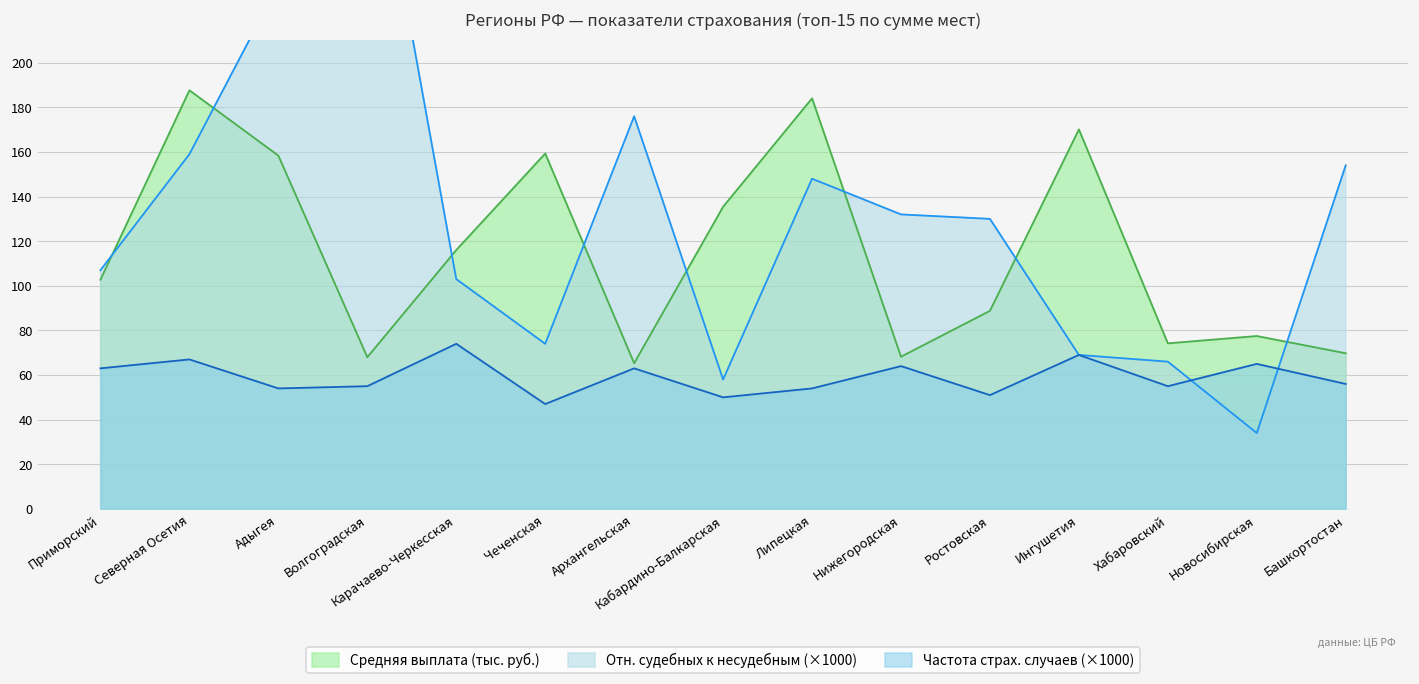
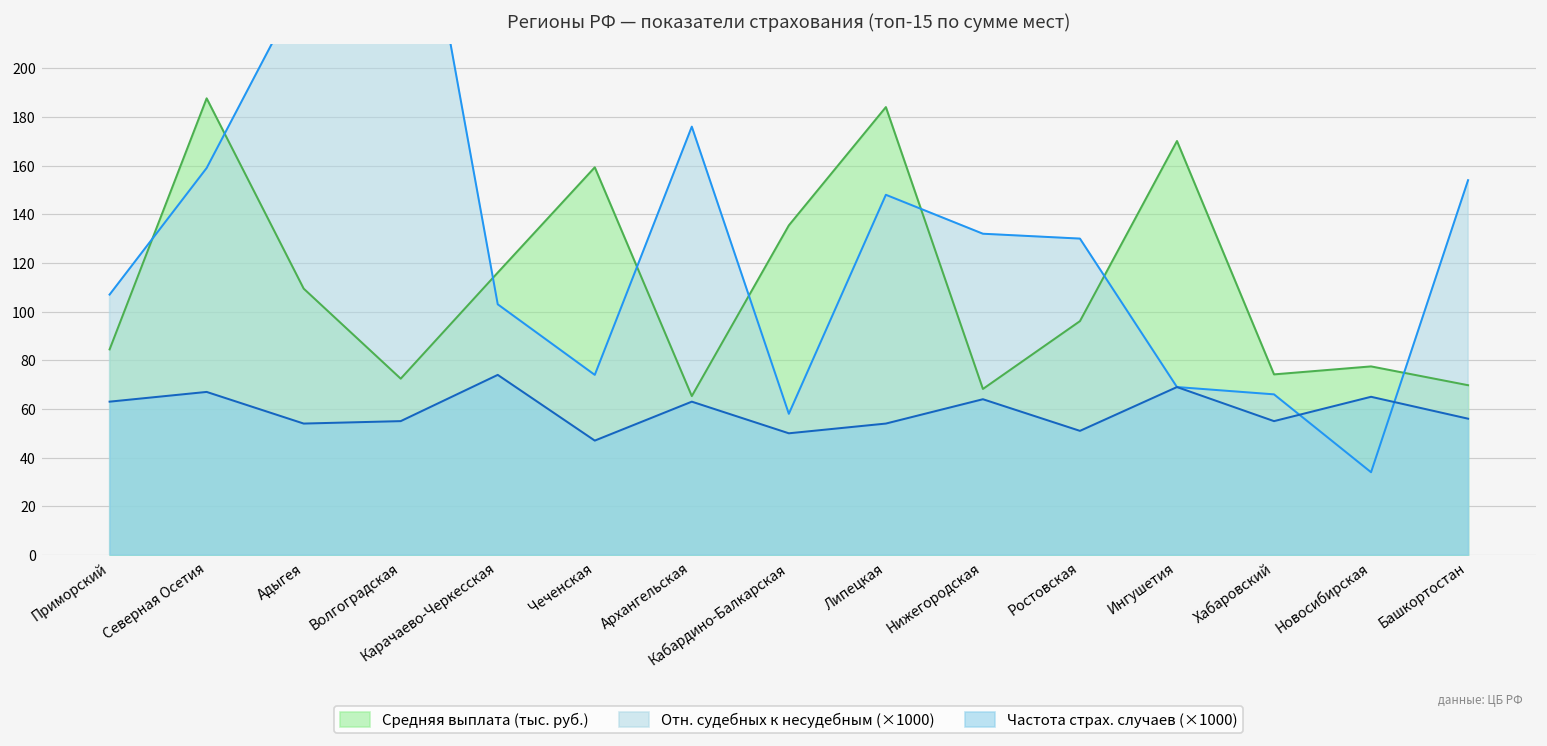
  {
    "Средняя выплата (тыс. руб.)": {
-     "Приморский": 103,
+     "Приморский": 84,
      "Северная Осетия": 188,
-     "Адыгея": 158,
-     "Волгоградская": 68,
+     "Адыгея": 109,
+     "Волгоградская": 72,
      "Карачаево-Черкесская": 116,
      "Чеченская": 159,
      "Архангельская": 65,
      "Кабардино-Балкарская": 135,
      "Липецкая": 184,
      "Нижегородская": 68,
-     "Ростовская": 89,
+     "Ростовская": 96,
      "Ингушетия": 170,
      "Хабаровский": 74,
      "Новосибирская": 77,
      "Башкортостан": 70
    }
  }
